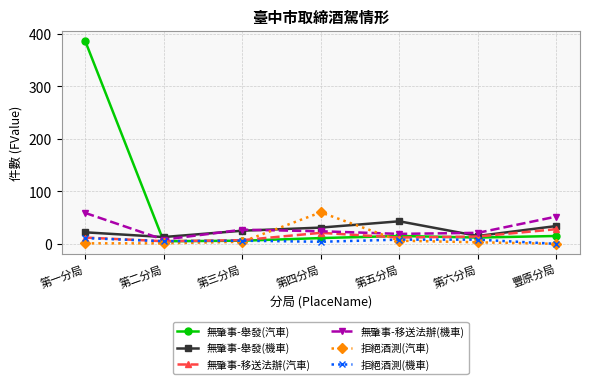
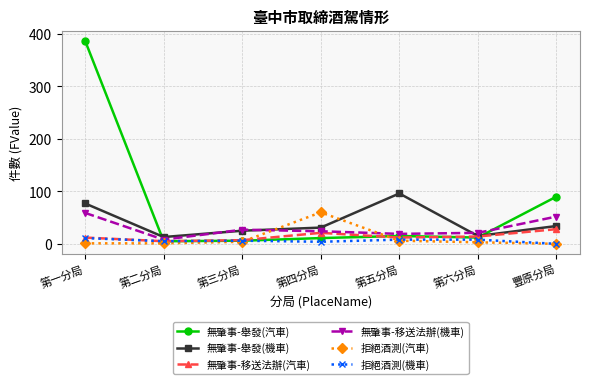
  {
    "無肇事-舉發(汽車)": {
      "第一分局": 390,
      "第四分局": 10,
-     "豐原分局": 20
+     "豐原分局": 90
    },
    "無肇事-舉發(機車)": {
-     "第一分局": 20,
+     "第一分局": 80,
      "第二分局": 10,
      "第四分局": 30,
-     "第五分局": 40,
+     "第五分局": 100,
      "豐原分局": 30
    },
    "無肇事-移送法辦(汽車)": {
      "豐原分局": 30
    },
    "無肇事-移送法辦(機車)": {
      "第一分局": 60,
      "第六分局": 20,
      "豐原分局": 50
    },
    "拒絕酒測(汽車)": {
      "第一分局": 0,
      "第四分局": 60,
      "第六分局": 0
    },
    "拒絕酒測(機車)": {
      "第四分局": 0
    }
  }
